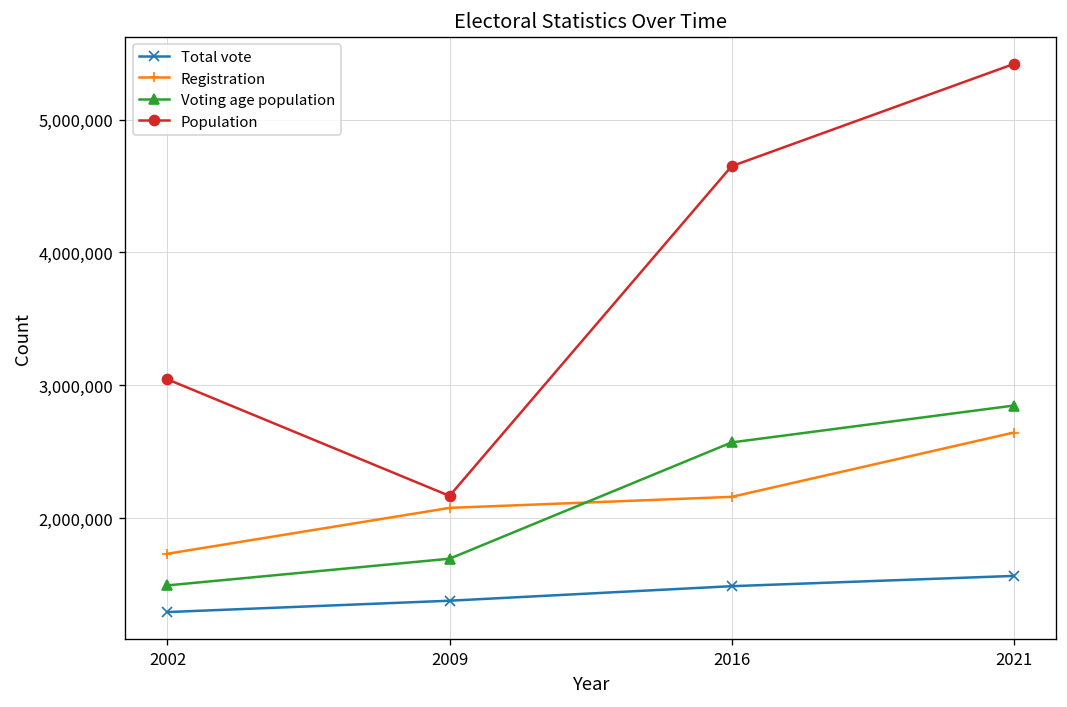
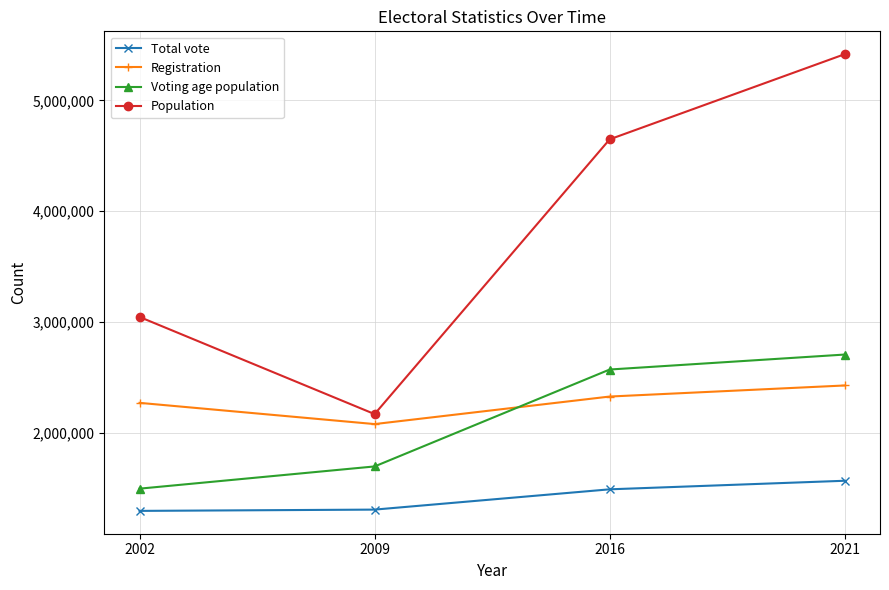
  {
    "Total vote": {
      "2002": "1,300,000",
-     "2009": "1,380,000",
+     "2009": "1,310,000",
      "2016": "1,490,000",
      "2021": "1,570,000"
    },
    "Registration": {
-     "2002": "1,730,000",
+     "2002": "2,270,000",
      "2009": "2,080,000",
-     "2016": "2,160,000",
-     "2021": "2,650,000"
+     "2016": "2,330,000",
+     "2021": "2,430,000"
    },
    "Voting age population": {
      "2002": "1,500,000",
      "2009": "1,700,000",
      "2016": "2,570,000",
-     "2021": "2,850,000"
+     "2021": "2,710,000"
    },
    "Population": {
      "2002": "3,050,000",
      "2009": "2,170,000",
      "2016": "4,650,000",
      "2021": "5,420,000"
    }
  }
